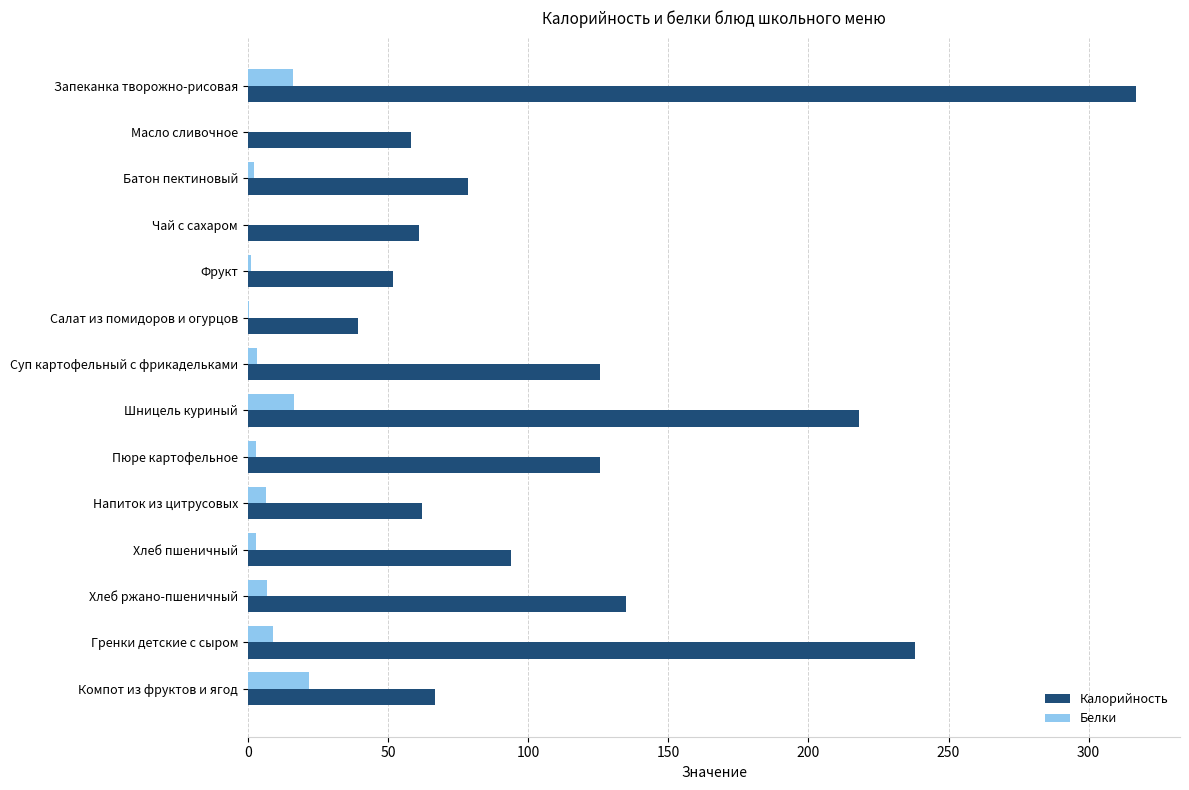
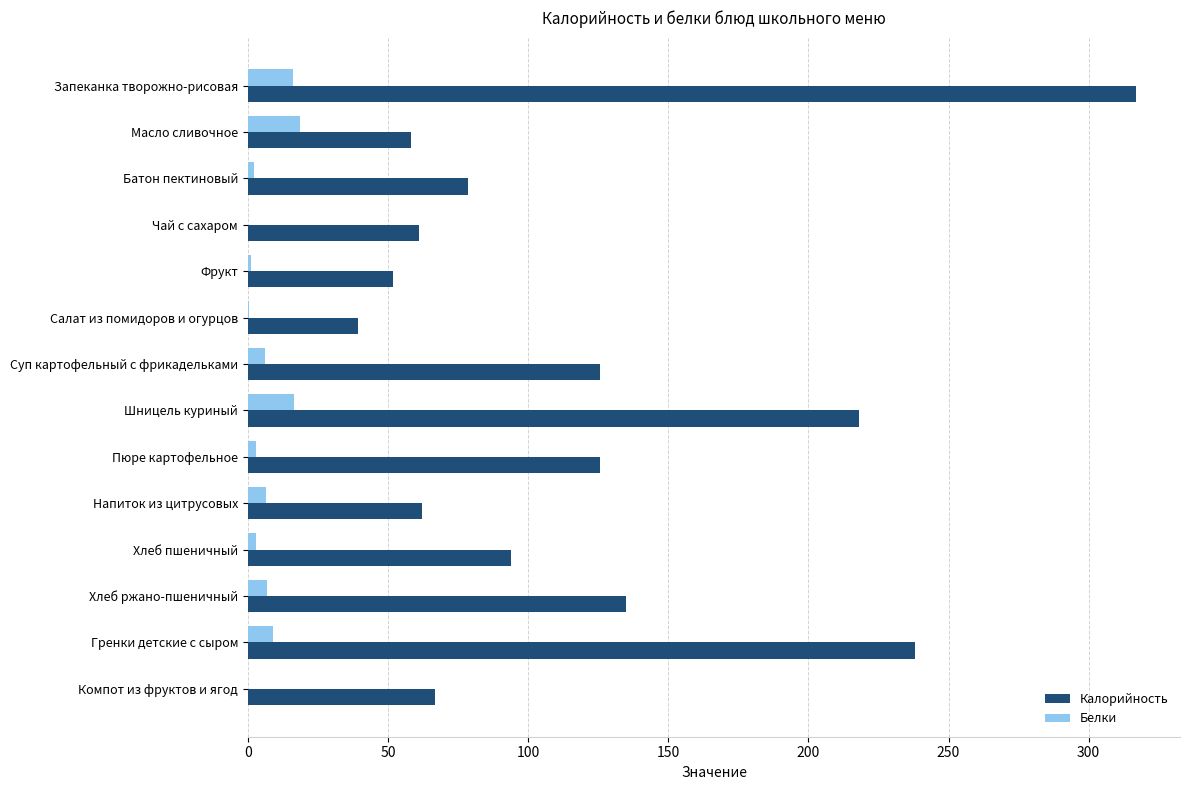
  {
    "Калорийность": {
      "Запеканка творожно-рисовая": 317,
      "Масло сливочное": 58,
      "Батон пектиновый": 79,
      "Чай с сахаром": 61,
      "Фрукт": 52,
      "Салат из помидоров и огурцов": 39,
      "Суп картофельный с фрикадельками": 126,
      "Шницель куриный": 218,
      "Пюре картофельное": 126,
      "Напиток из цитрусовых": 62,
      "Хлеб пшеничный": 94,
      "Хлеб ржано-пшеничный": 135,
      "Гренки детские с сыром": 238,
      "Компот из фруктов и ягод": 67
    },
    "Белки": {
      "Запеканка творожно-рисовая": 16,
-     "Масло сливочное": 0,
+     "Масло сливочное": 18,
      "Батон пектиновый": 2,
      "Фрукт": 1,
-     "Суп картофельный с фрикадельками": 3,
+     "Суп картофельный с фрикадельками": 6,
      "Шницель куриный": 16,
      "Пюре картофельное": 3,
      "Напиток из цитрусовых": 6,
      "Хлеб пшеничный": 3,
      "Хлеб ржано-пшеничный": 7,
      "Гренки детские с сыром": 9,
-     "Компот из фруктов и ягод": 22
+     "Компот из фруктов и ягод": 0
    }
  }
